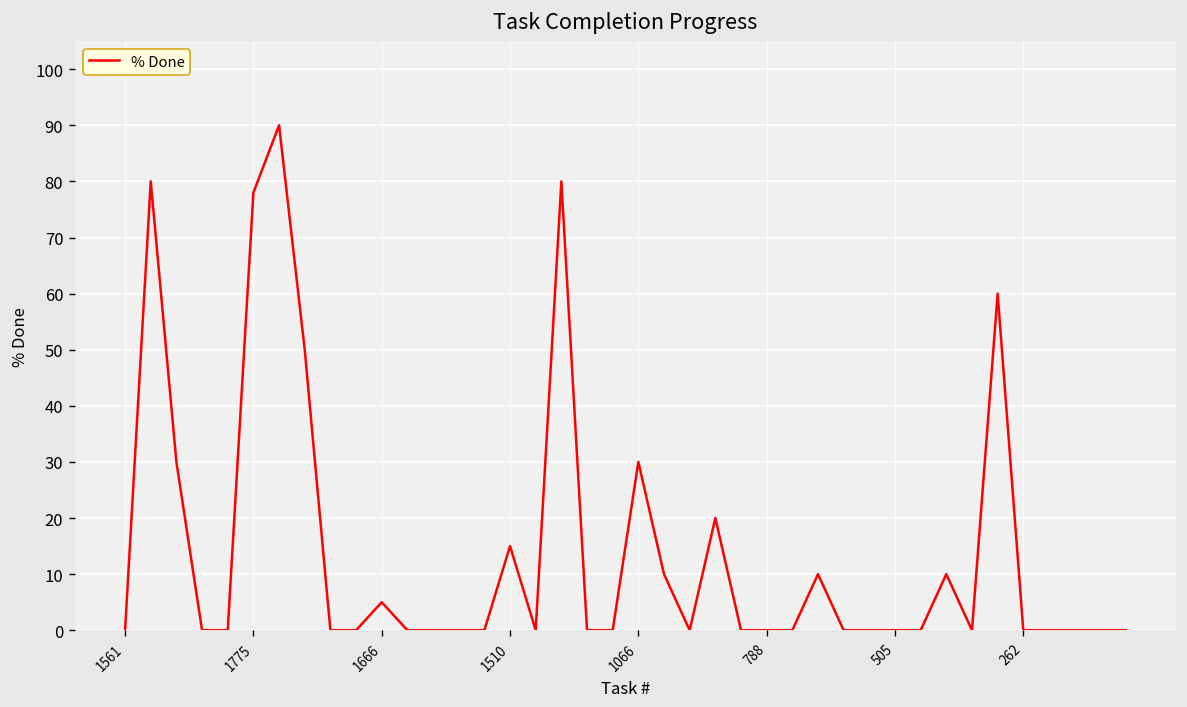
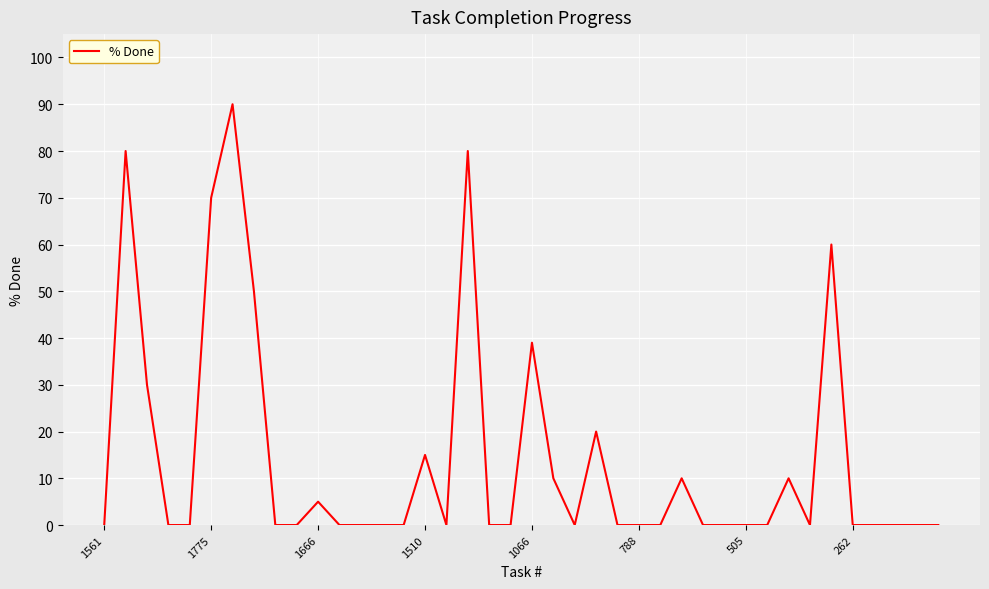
  {
    "1561": 0,
-   "1775": 78,
+   "1775": 70,
    "1666": 5,
    "1510": 15,
-   "1066": 30,
+   "1066": 39,
    "788": 0,
    "505": 0,
    "262": 0
  }
